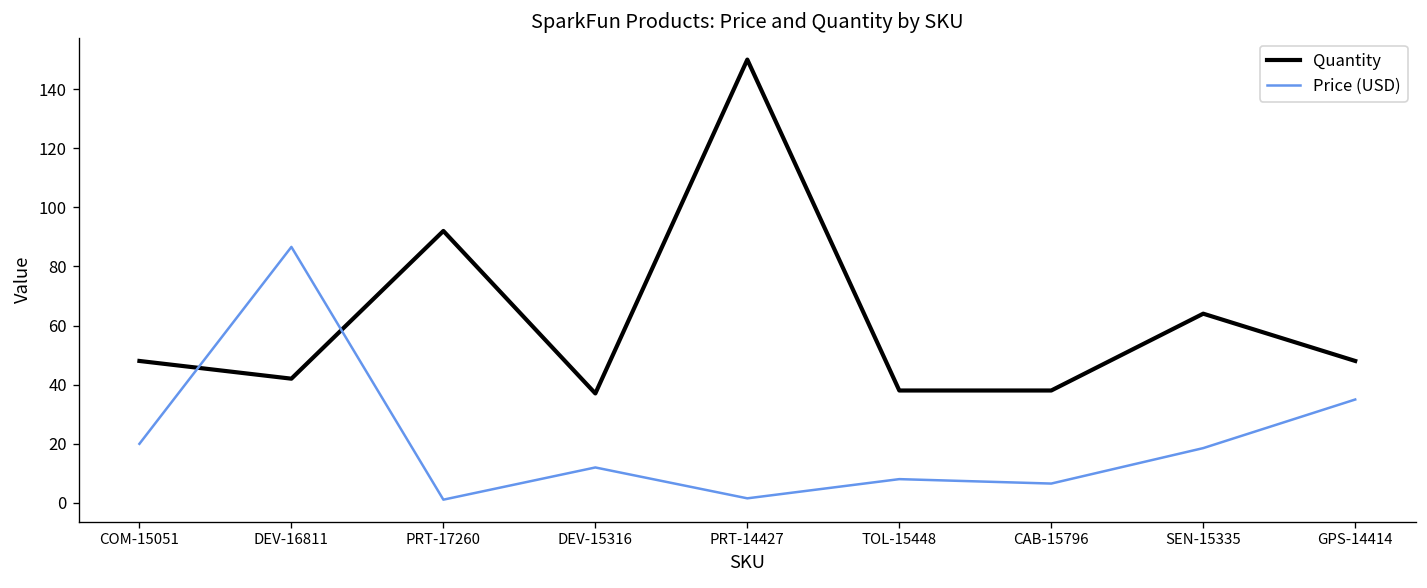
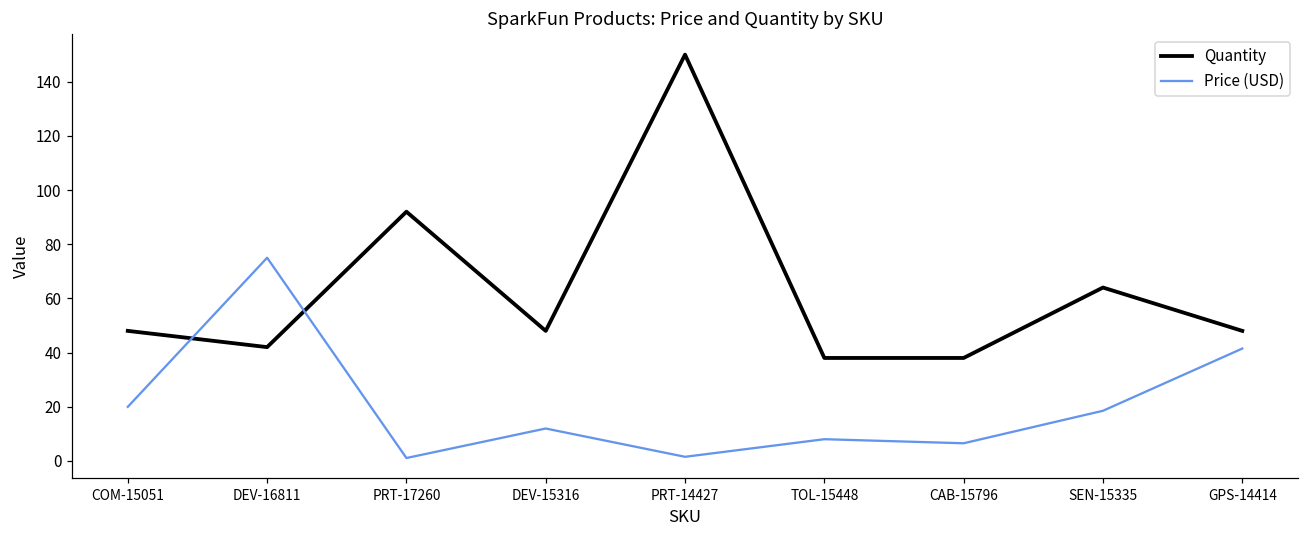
  {
    "Quantity": {
      "COM-15051": 48,
      "DEV-16811": 42,
      "PRT-17260": 92,
-     "DEV-15316": 37,
+     "DEV-15316": 48,
      "PRT-14427": 150,
      "TOL-15448": 38,
      "CAB-15796": 38,
      "SEN-15335": 64,
      "GPS-14414": 48
    },
    "Price (USD)": {
      "COM-15051": 20,
-     "DEV-16811": 87,
+     "DEV-16811": 75,
      "PRT-17260": 1,
      "DEV-15316": 12,
      "PRT-14427": 2,
      "TOL-15448": 8,
      "CAB-15796": 7,
      "SEN-15335": 19,
-     "GPS-14414": 35
+     "GPS-14414": 41
    }
  }
